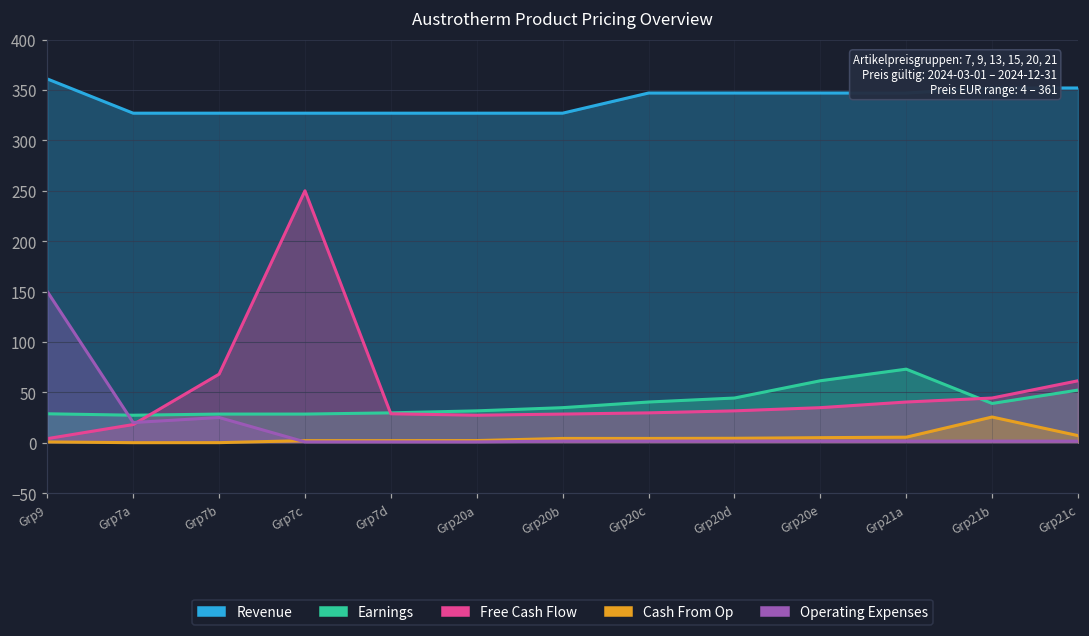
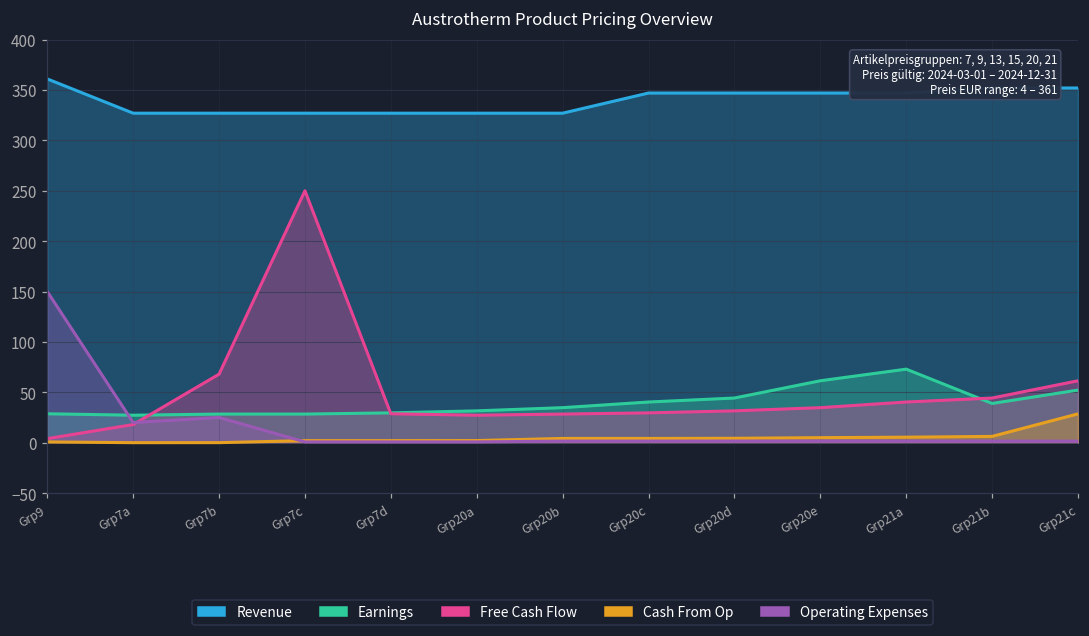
  {
    "Cash From Op": {
      "Grp9": 0,
      "Grp7a": 0,
      "Grp7b": 0,
      "Grp20d": 0,
      "Grp20e": 0,
      "Grp21a": 10,
-     "Grp21b": 30,
-     "Grp21c": 10
+     "Grp21b": 10,
+     "Grp21c": 30
    }
  }
